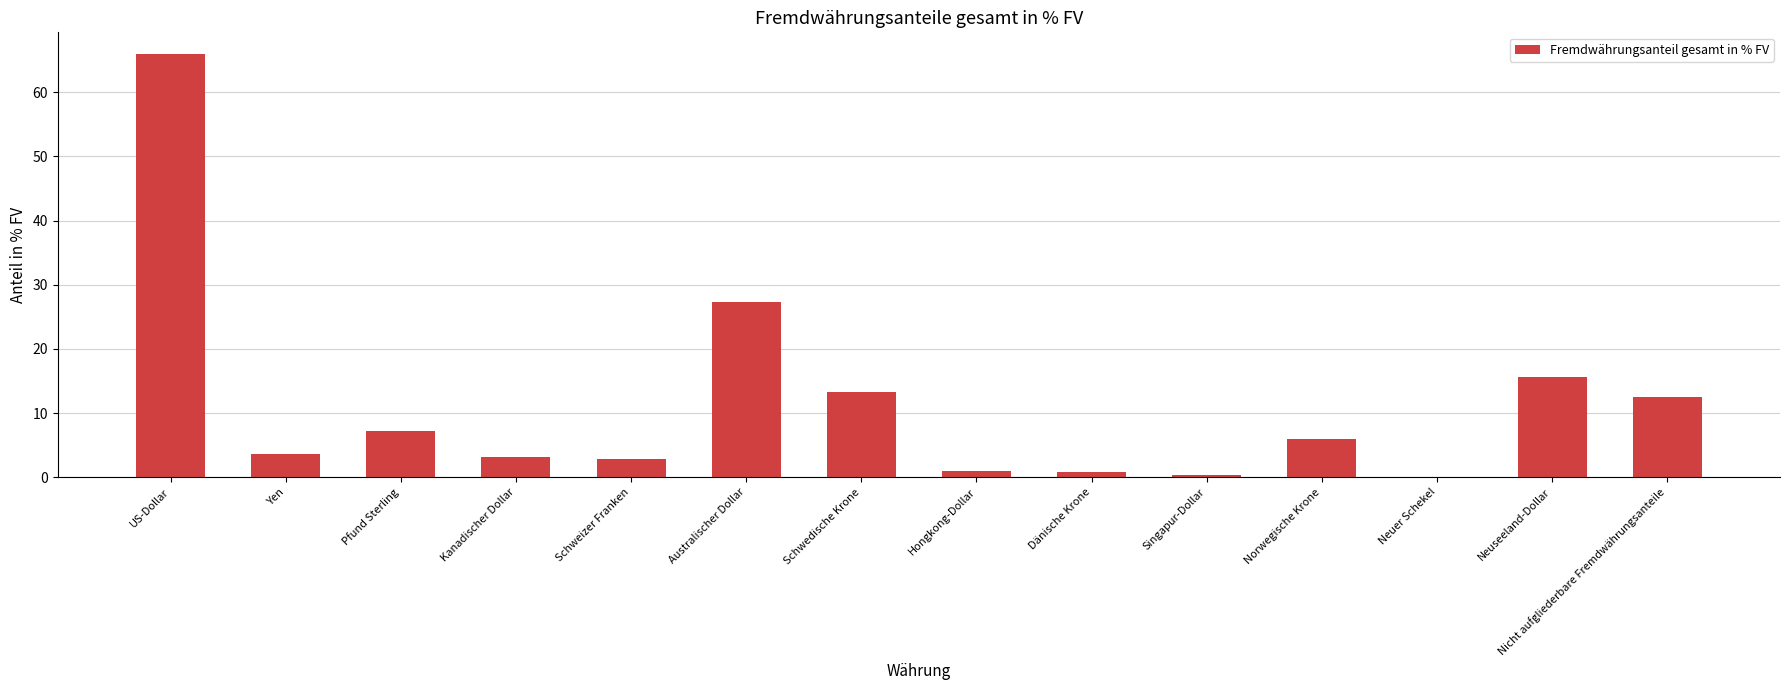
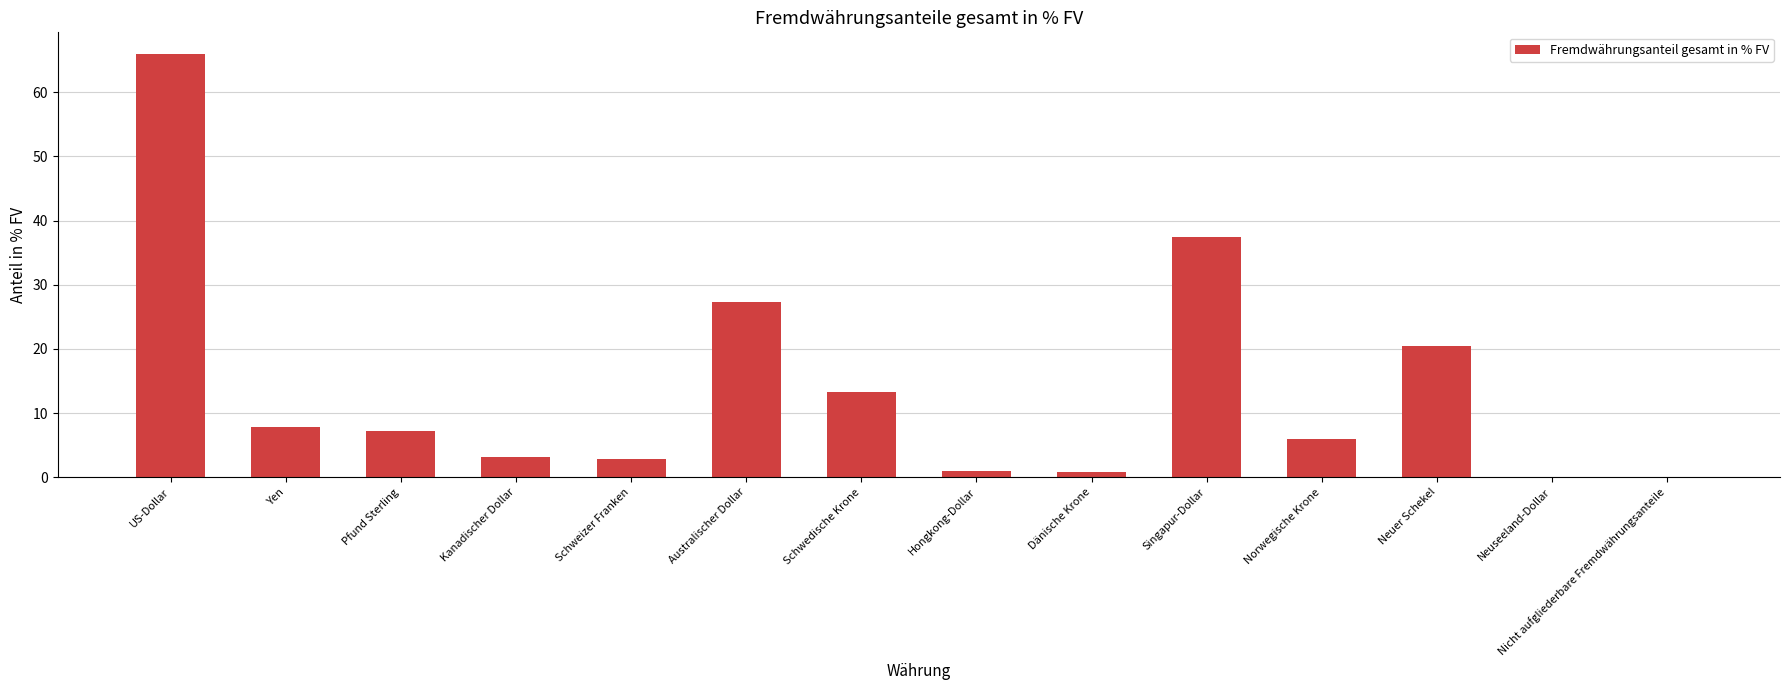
  {
    "US-Dollar": 66,
-   "Yen": 4,
+   "Yen": 8,
    "Pfund Sterling": 7,
    "Kanadischer Dollar": 3,
    "Schweizer Franken": 3,
    "Australischer Dollar": 27,
    "Schwedische Krone": 13,
    "Hongkong-Dollar": 1,
    "Dänische Krone": 1,
-   "Singapur-Dollar": 0,
+   "Singapur-Dollar": 37,
    "Norwegische Krone": 6,
-   "Neuer Schekel": 0,
-   "Neuseeland-Dollar": 16,
-   "Nicht aufgliederbare Fremdwährungsanteile": 12
+   "Neuer Schekel": 21,
+   "Neuseeland-Dollar": 0,
+   "Nicht aufgliederbare Fremdwährungsanteile": 0
  }
